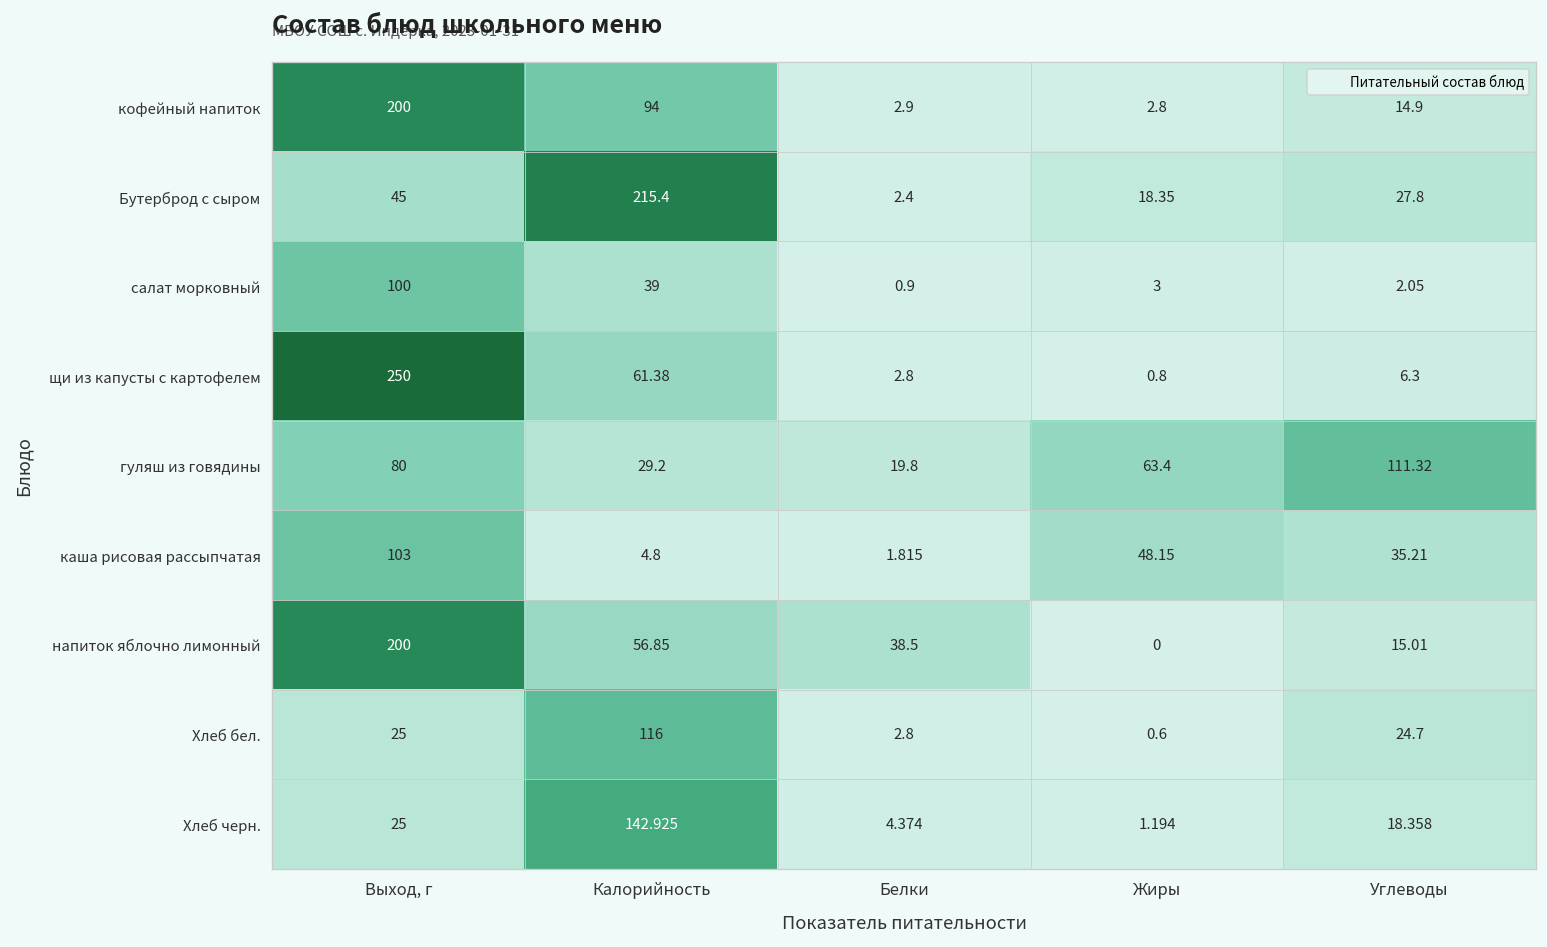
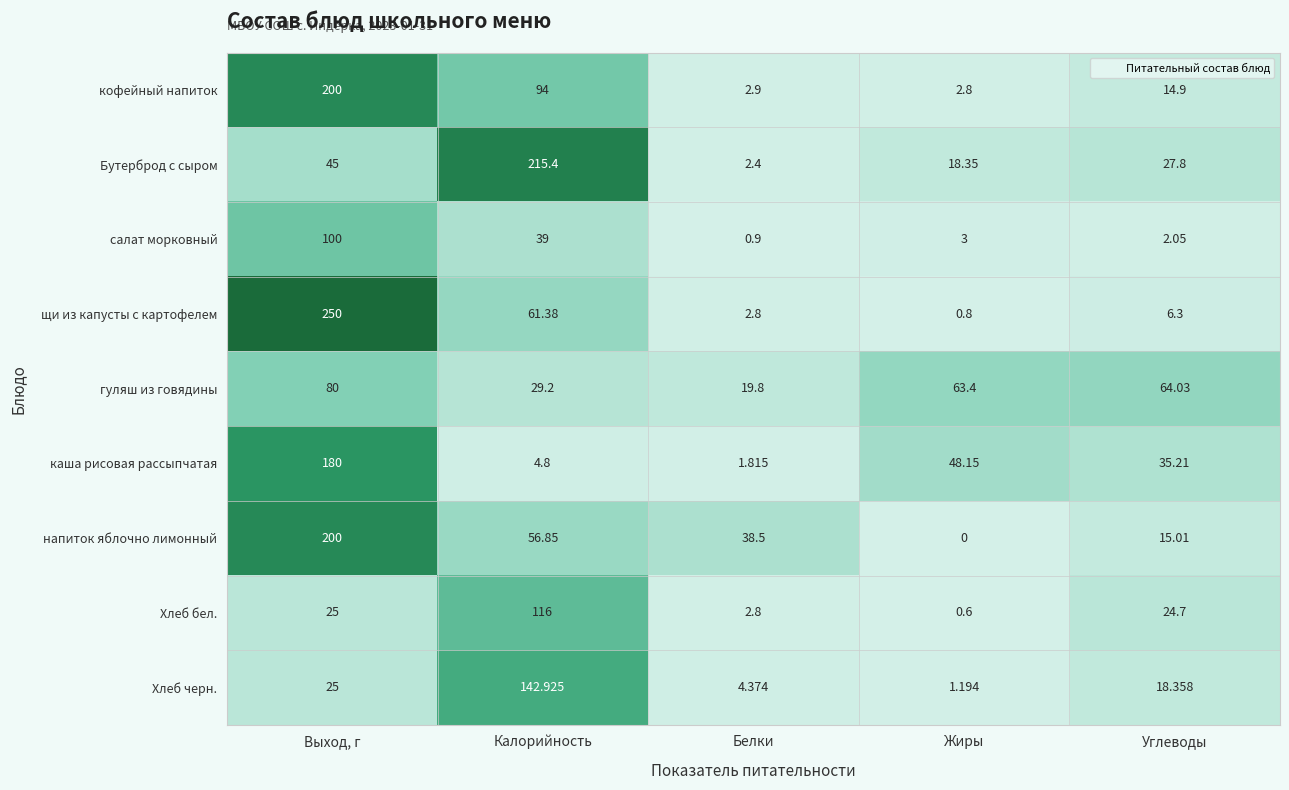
  {
    "кофейный напиток": {
      "Выход, г": 200,
      "Калорийность": 94,
      "Белки": 2.9,
      "Жиры": 2.8,
      "Углеводы": 14.9
    },
    "Бутерброд с сыром": {
      "Выход, г": 45,
      "Калорийность": 215.4,
      "Белки": 2.4,
      "Жиры": 18.35,
      "Углеводы": 27.8
    },
    "салат морковный": {
      "Выход, г": 100,
      "Калорийность": 39,
      "Белки": 0.9,
      "Жиры": 3,
      "Углеводы": 2.05
    },
    "щи из капусты с картофелем": {
      "Выход, г": 250,
      "Калорийность": 61.38,
      "Белки": 2.8,
      "Жиры": 0.8,
      "Углеводы": 6.3
    },
    "гуляш из говядины": {
      "Выход, г": 80,
      "Калорийность": 29.2,
      "Белки": 19.8,
      "Жиры": 63.4,
-     "Углеводы": 111.32
+     "Углеводы": 64.03
    },
    "каша рисовая рассыпчатая": {
-     "Выход, г": 103,
+     "Выход, г": 180,
      "Калорийность": 4.8,
      "Белки": 1.815,
      "Жиры": 48.15,
      "Углеводы": 35.21
    },
    "напиток яблочно лимонный": {
      "Выход, г": 200,
      "Калорийность": 56.85,
      "Белки": 38.5,
      "Жиры": 0,
      "Углеводы": 15.01
    },
    "Хлеб бел.": {
      "Выход, г": 25,
      "Калорийность": 116,
      "Белки": 2.8,
      "Жиры": 0.6,
      "Углеводы": 24.7
    },
    "Хлеб черн.": {
      "Выход, г": 25,
      "Калорийность": 142.925,
      "Белки": 4.374,
      "Жиры": 1.194,
      "Углеводы": 18.358
    }
  }
